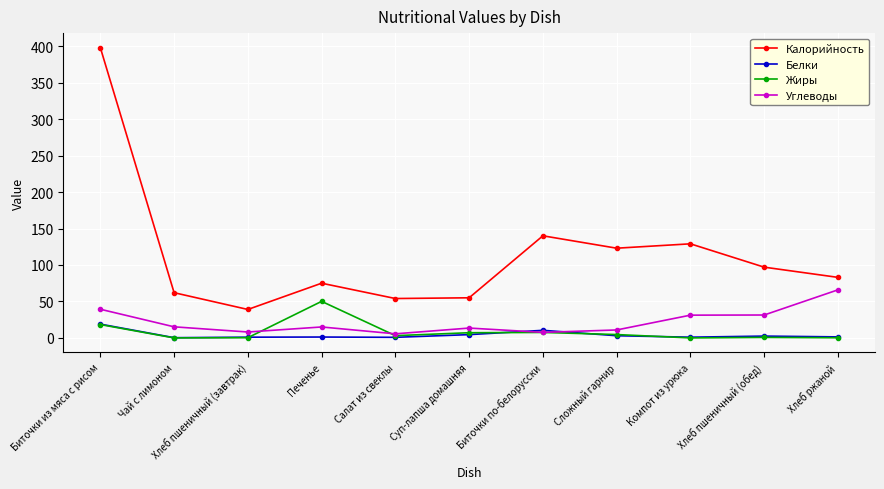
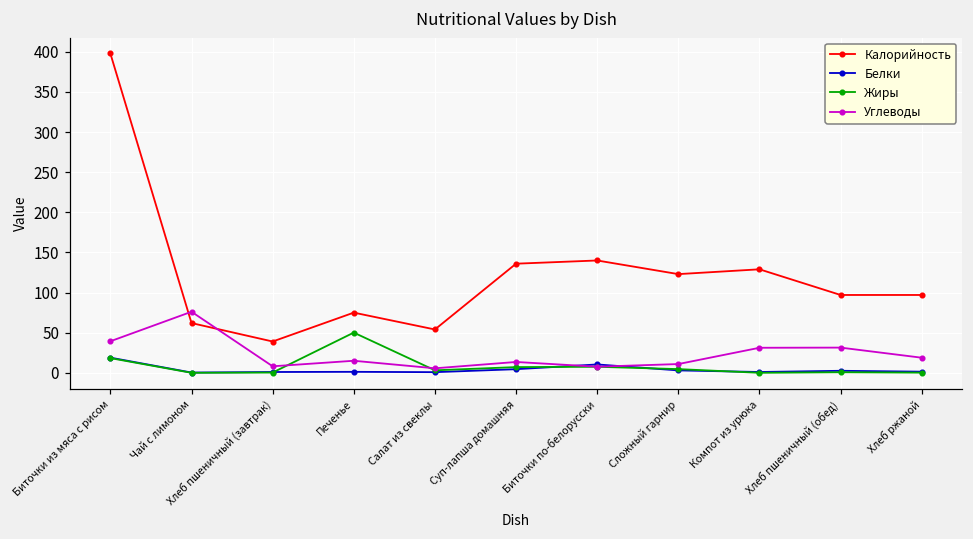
  {
    "Калорийность": {
      "Биточки из мяса с рисом": 400,
      "Чай с лимоном": 60,
      "Хлеб пшеничный (завтрак)": 40,
      "Печенье": 80,
      "Салат из свеклы": 50,
-     "Суп-лапша домашняя": 60,
+     "Суп-лапша домашняя": 140,
      "Биточки по-белорусски": 140,
      "Сложный гарнир": 120,
      "Компот из урюка": 130,
      "Хлеб пшеничный (обед)": 100,
-     "Хлеб ржаной": 80
+     "Хлеб ржаной": 100
    },
    "Белки": {
      "Печенье": 0
    },
    "Жиры": {
      "Печенье": 50
    },
    "Углеводы": {
      "Биточки из мяса с рисом": 40,
-     "Чай с лимоном": 20,
+     "Чай с лимоном": 80,
      "Хлеб пшеничный (завтрак)": 10,
      "Печенье": 20,
      "Суп-лапша домашняя": 10,
      "Сложный гарнир": 10,
      "Компот из урюка": 30,
      "Хлеб пшеничный (обед)": 30,
-     "Хлеб ржаной": 70
+     "Хлеб ржаной": 20
    }
  }
